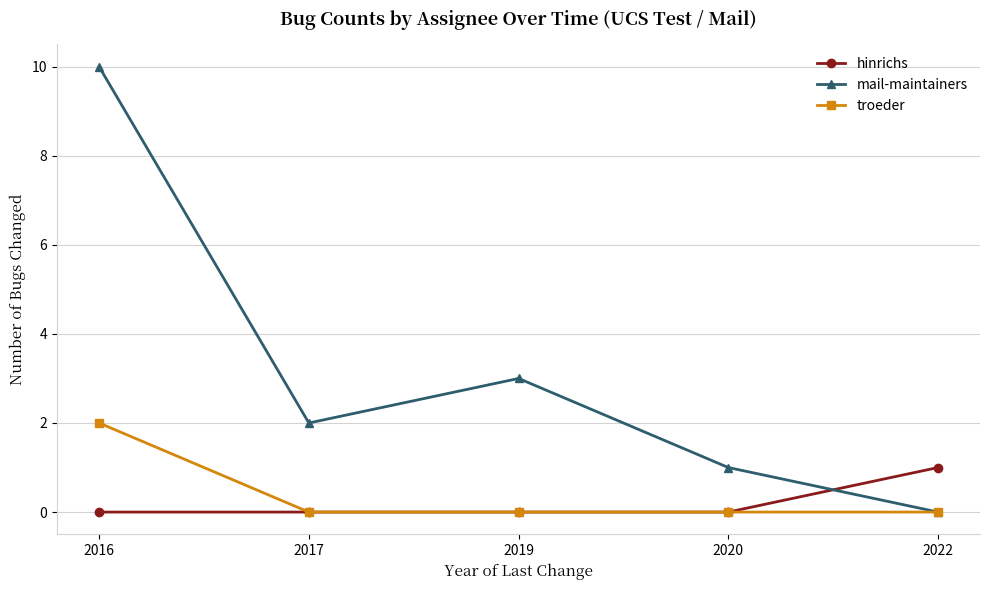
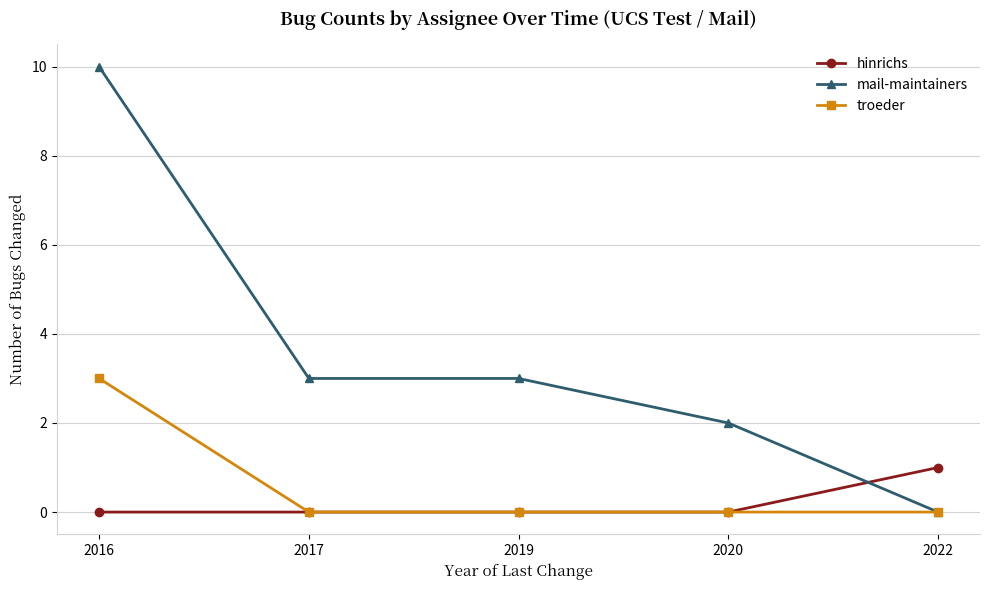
  {
    "hinrichs": {
      "2016": 0,
      "2022": 1
    },
    "mail-maintainers": {
      "2016": 10,
-     "2017": 2,
+     "2017": 3,
      "2019": 3,
-     "2020": 1
+     "2020": 2
    },
    "troeder": {
-     "2016": 2
+     "2016": 3
    }
  }
